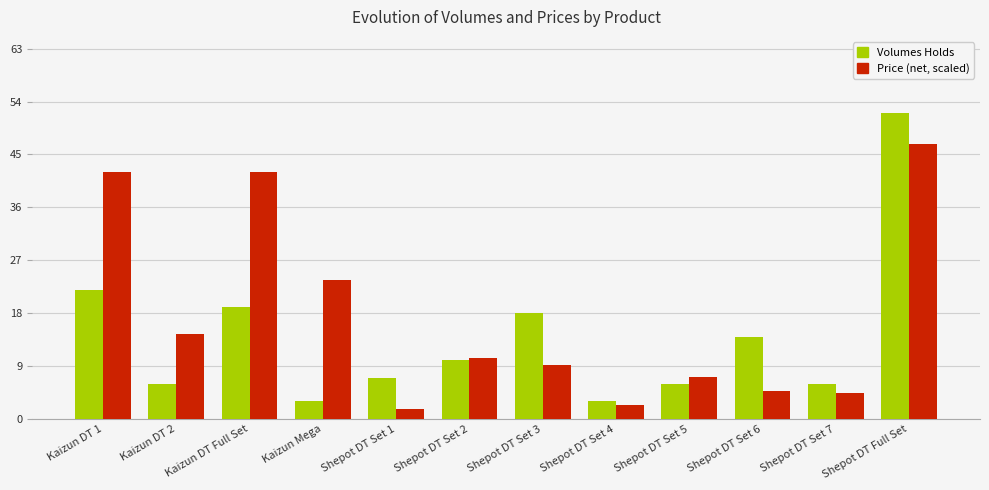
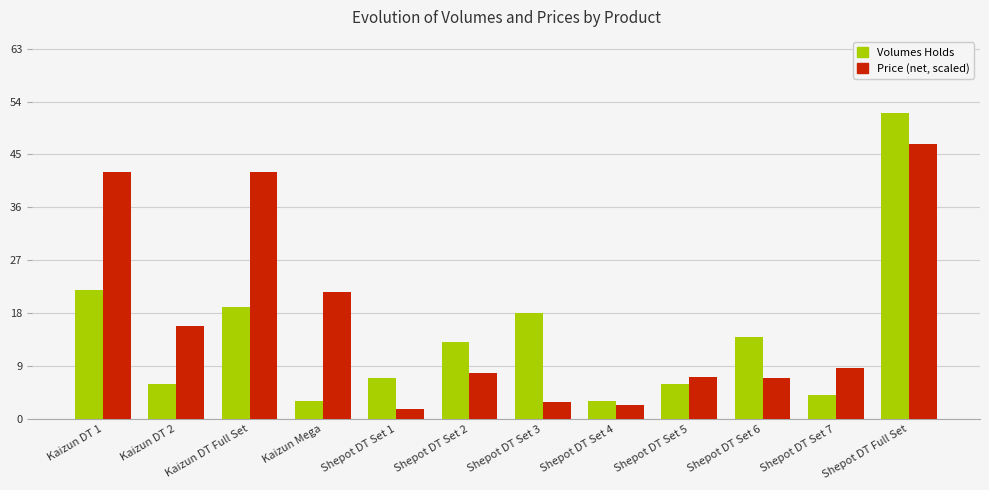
  {
    "Volumes Holds": {
      "Kaizun DT 1": 22,
      "Kaizun DT 2": 6,
      "Kaizun DT Full Set": 19,
      "Kaizun Mega": 3,
      "Shepot DT Set 1": 7,
-     "Shepot DT Set 2": 10,
+     "Shepot DT Set 2": 13,
      "Shepot DT Set 3": 18,
      "Shepot DT Set 4": 3,
      "Shepot DT Set 5": 6,
      "Shepot DT Set 6": 14,
-     "Shepot DT Set 7": 6,
+     "Shepot DT Set 7": 4,
      "Shepot DT Full Set": 52
    },
    "Price (net, scaled)": {
      "Kaizun DT 1": 42,
-     "Kaizun DT 2": 14,
+     "Kaizun DT 2": 16,
      "Kaizun DT Full Set": 42,
-     "Kaizun Mega": 24,
+     "Kaizun Mega": 22,
      "Shepot DT Set 1": 2,
-     "Shepot DT Set 2": 10,
-     "Shepot DT Set 3": 9,
+     "Shepot DT Set 2": 8,
+     "Shepot DT Set 3": 3,
      "Shepot DT Set 4": 2,
      "Shepot DT Set 5": 7,
-     "Shepot DT Set 6": 5,
-     "Shepot DT Set 7": 4,
+     "Shepot DT Set 6": 7,
+     "Shepot DT Set 7": 9,
      "Shepot DT Full Set": 47
    }
  }
